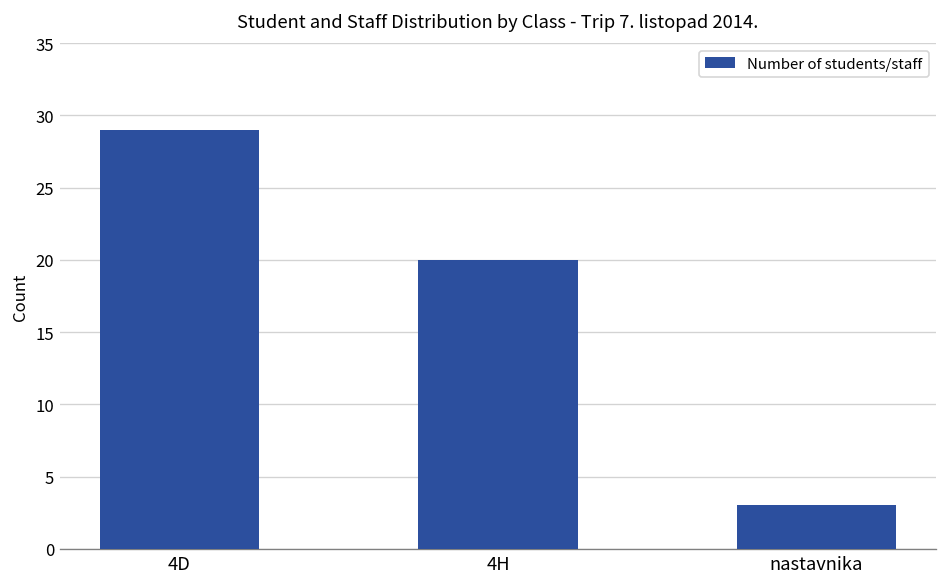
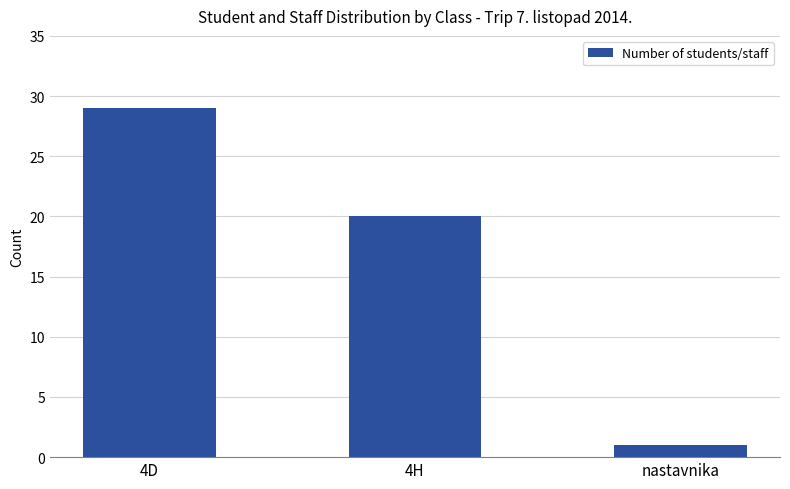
  {
    "4D": 29,
    "4H": 20,
-   "nastavnika": 3
+   "nastavnika": 1
  }
